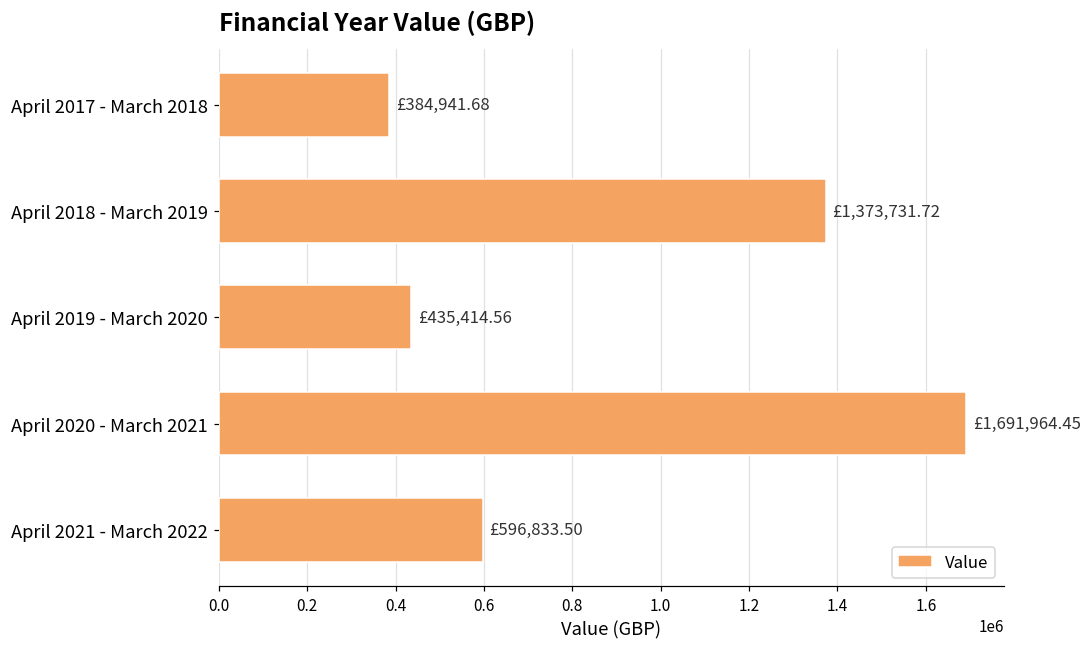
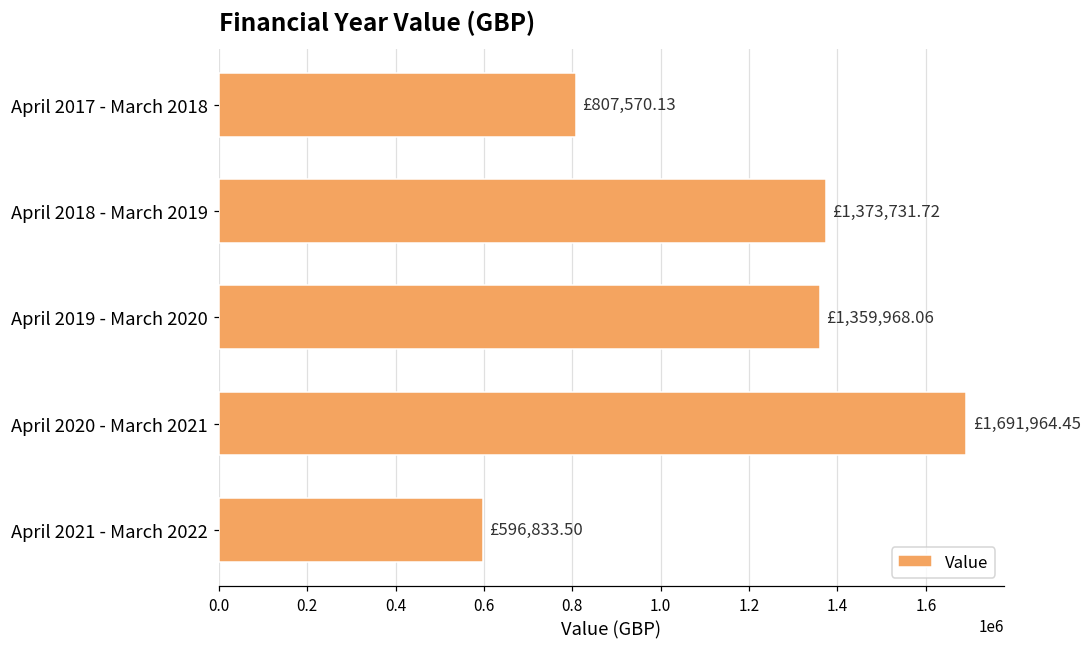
  {
-   "April 2017 - March 2018": "£384,941.68",
+   "April 2017 - March 2018": "£807,570.13",
    "April 2018 - March 2019": "£1,373,731.72",
-   "April 2019 - March 2020": "£435,414.56",
+   "April 2019 - March 2020": "£1,359,968.06",
    "April 2020 - March 2021": "£1,691,964.45",
    "April 2021 - March 2022": "£596,833.50"
  }
